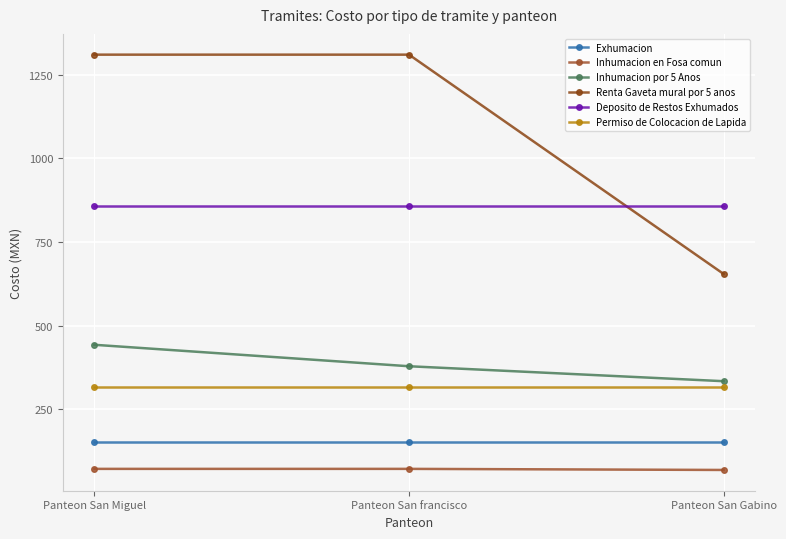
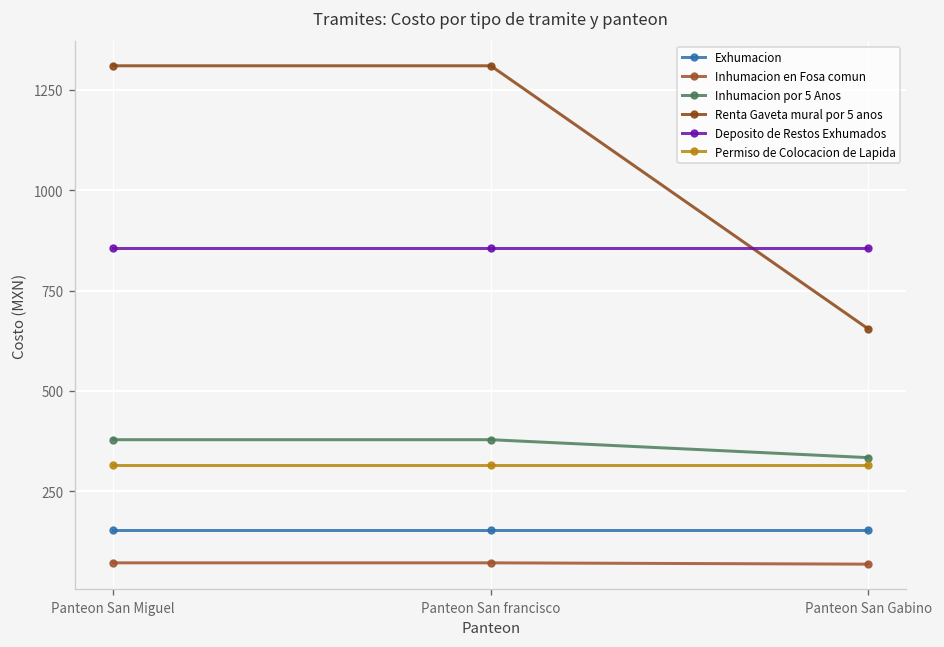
  {
    "Exhumacion": {
      "Panteon San Miguel": 150,
      "Panteon San francisco": 150,
      "Panteon San Gabino": 150
    },
    "Inhumacion por 5 Anos": {
-     "Panteon San Miguel": 440,
+     "Panteon San Miguel": 380,
      "Panteon San francisco": 380,
      "Panteon San Gabino": 330
    },
    "Deposito de Restos Exhumados": {
      "Panteon San Miguel": 860,
      "Panteon San francisco": 860,
      "Panteon San Gabino": 860
    },
    "Permiso de Colocacion de Lapida": {
      "Panteon San Miguel": 320,
      "Panteon San francisco": 320,
      "Panteon San Gabino": 320
    }
  }
